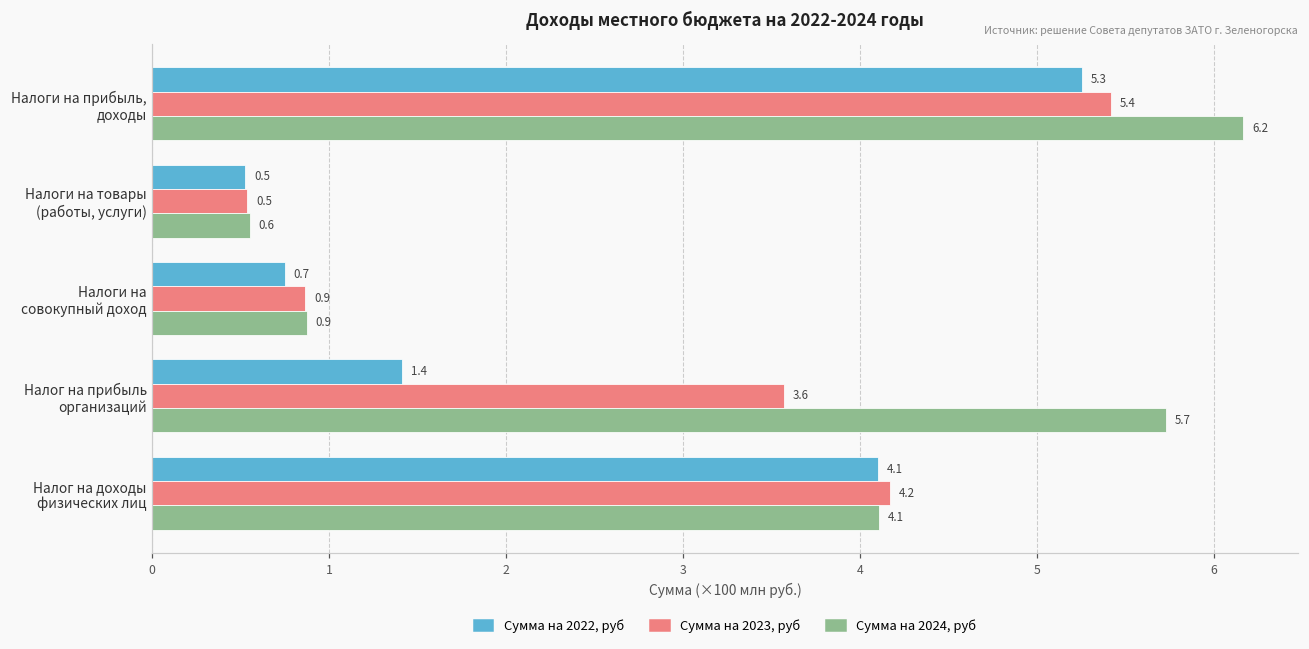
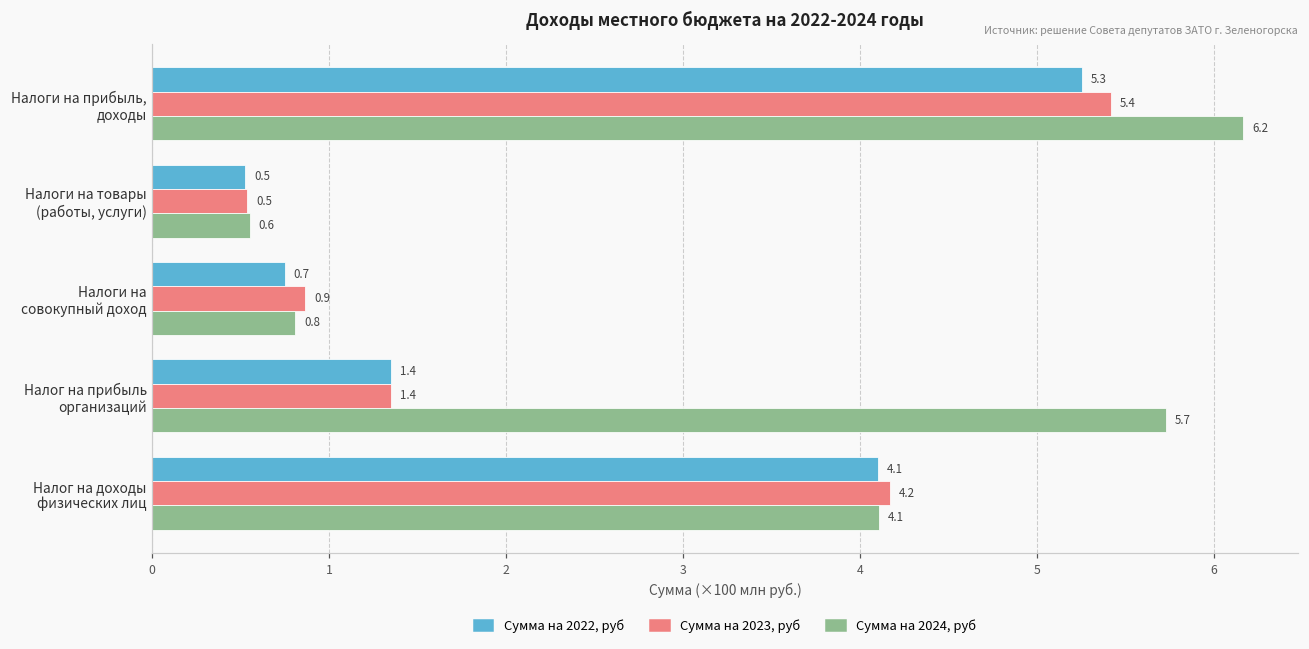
  {
    "Сумма на 2022, руб": {
-     "Налог на прибыль организаций": 1.41
+     "Налог на прибыль организаций": 1.35
    },
    "Сумма на 2023, руб": {
      "Налоги на прибыль, доходы": 5.4,
      "Налоги на товары (работы, услуги)": 0.5,
      "Налоги на совокупный доход": 0.9,
-     "Налог на прибыль организаций": 3.6,
+     "Налог на прибыль организаций": 1.4,
      "Налог на доходы физических лиц": 4.2
    },
    "Сумма на 2024, руб": {
      "Налоги на прибыль, доходы": 6.2,
      "Налоги на товары (работы, услуги)": 0.6,
-     "Налоги на совокупный доход": 0.9,
+     "Налоги на совокупный доход": 0.8,
      "Налог на прибыль организаций": 5.7,
      "Налог на доходы физических лиц": 4.1
    }
  }
